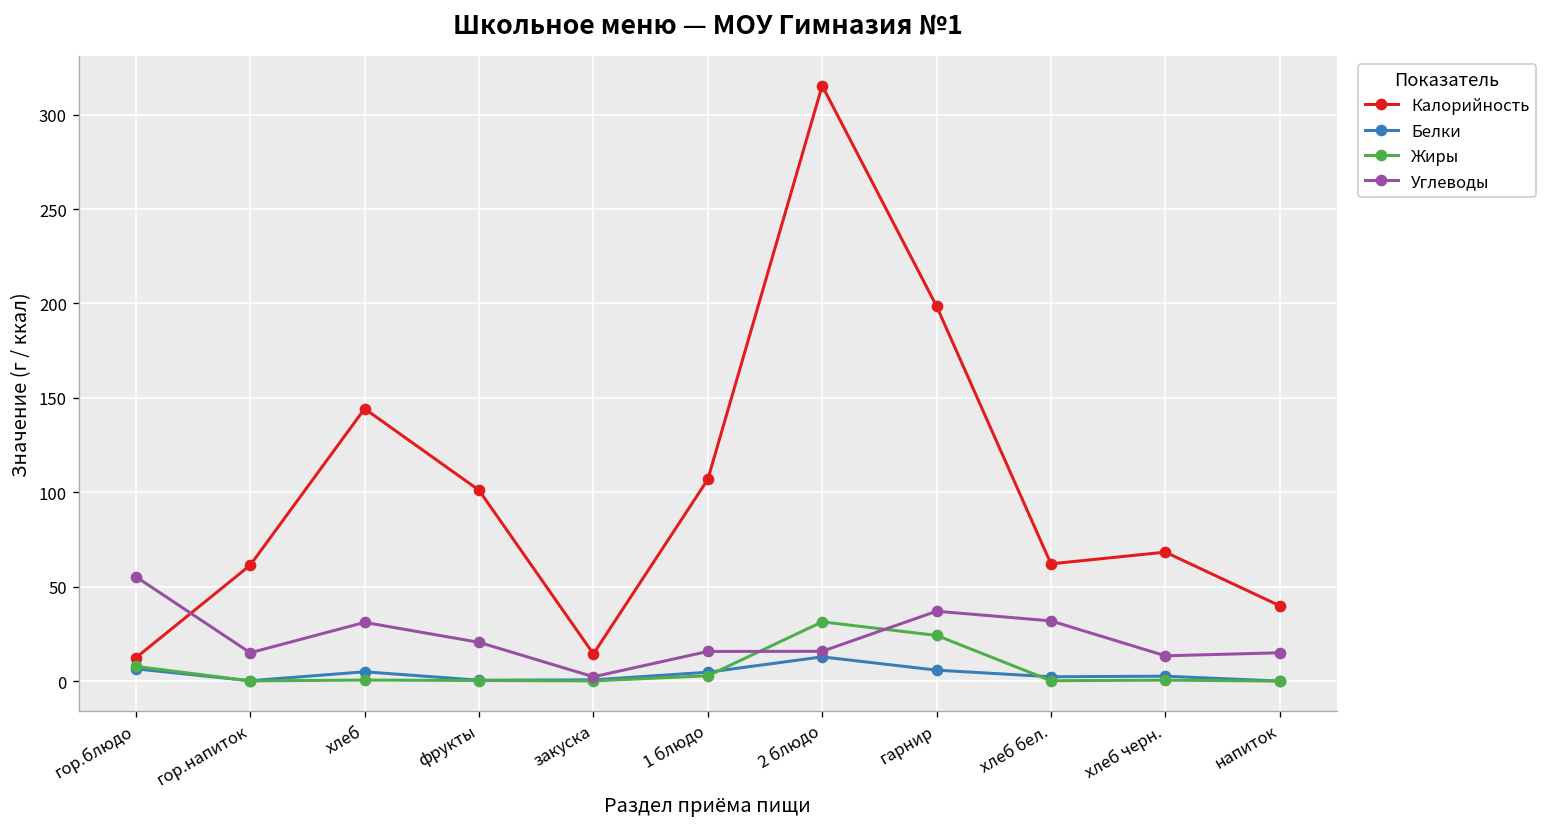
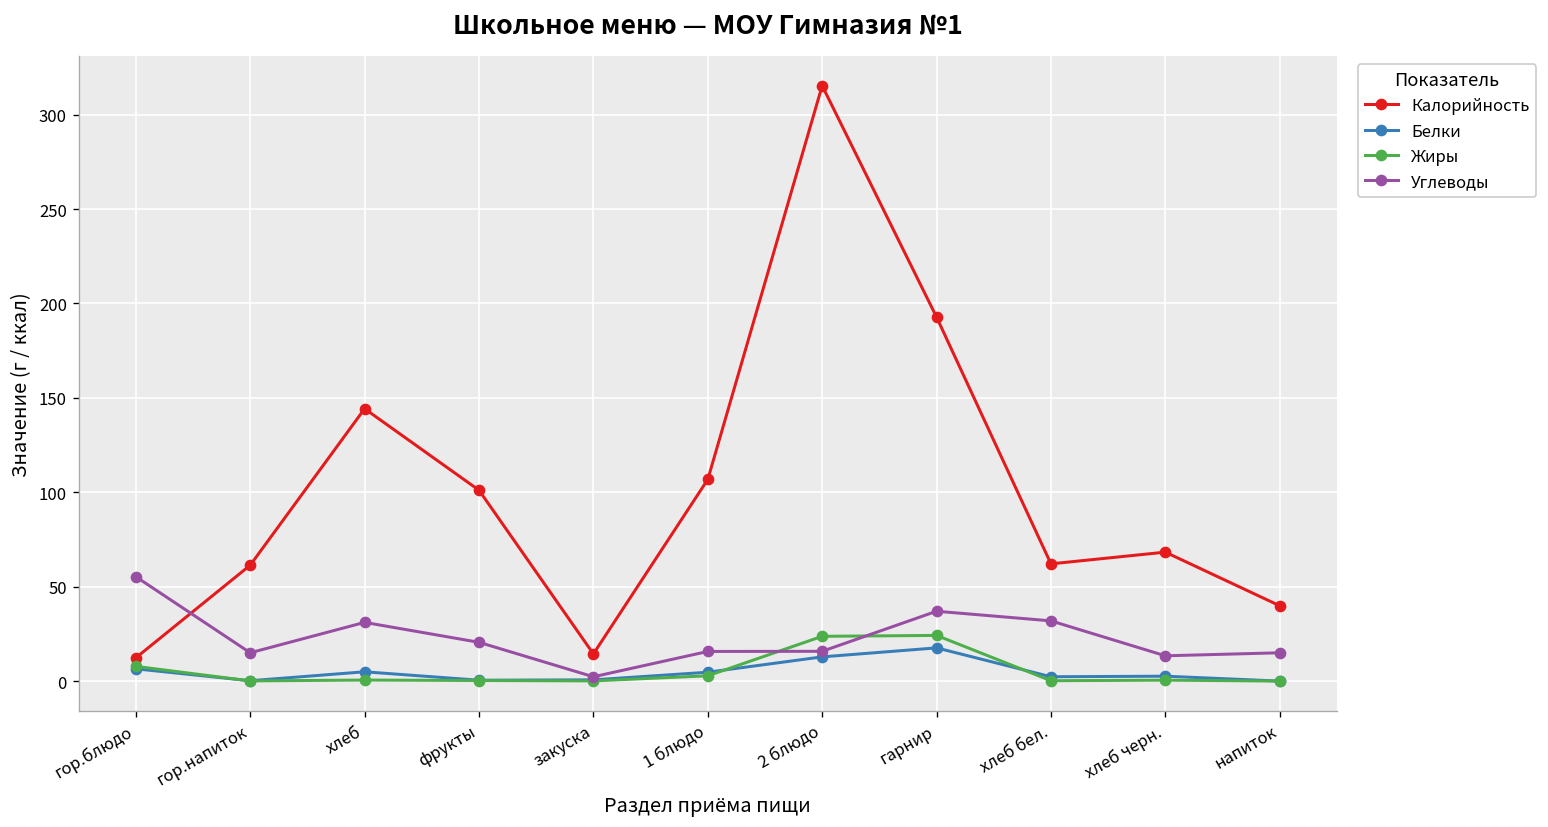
  {
    "Калорийность": {
      "гор.блюдо": 12,
      "гор.напиток": 61,
      "хлеб": 144,
      "фрукты": 101,
      "закуска": 14,
      "1 блюдо": 107,
      "2 блюдо": 315,
-     "гарнир": 199,
+     "гарнир": 193,
      "хлеб бел.": 62,
      "хлеб черн.": 68,
      "напиток": 40
    },
    "Белки": {
      "хлеб": 5,
      "1 блюдо": 5,
      "2 блюдо": 13,
-     "гарнир": 6,
+     "гарнир": 18,
      "хлеб бел.": 2,
      "хлеб черн.": 3
    },
    "Жиры": {
      "хлеб": 1,
      "1 блюдо": 3,
-     "2 блюдо": 31,
+     "2 блюдо": 24,
      "гарнир": 24,
      "хлеб бел.": 0,
      "хлеб черн.": 1
    },
    "Углеводы": {
      "гор.блюдо": 55,
      "гор.напиток": 15,
      "хлеб": 31,
      "фрукты": 21,
      "закуска": 2,
      "1 блюдо": 16,
      "2 блюдо": 16,
      "гарнир": 37,
      "хлеб бел.": 32,
      "хлеб черн.": 13,
      "напиток": 15
    }
  }
